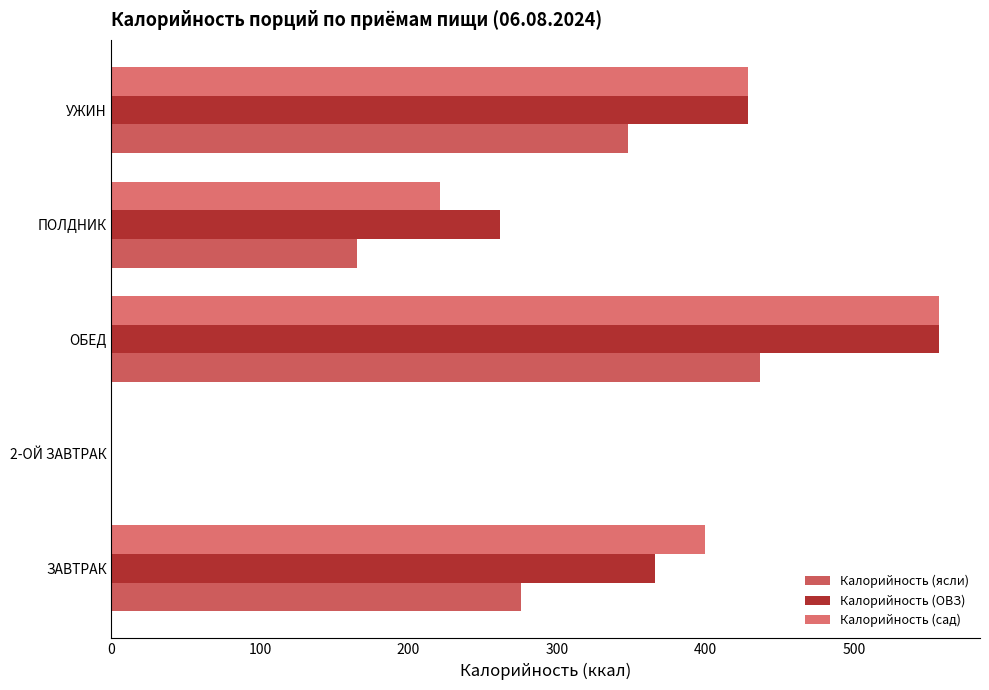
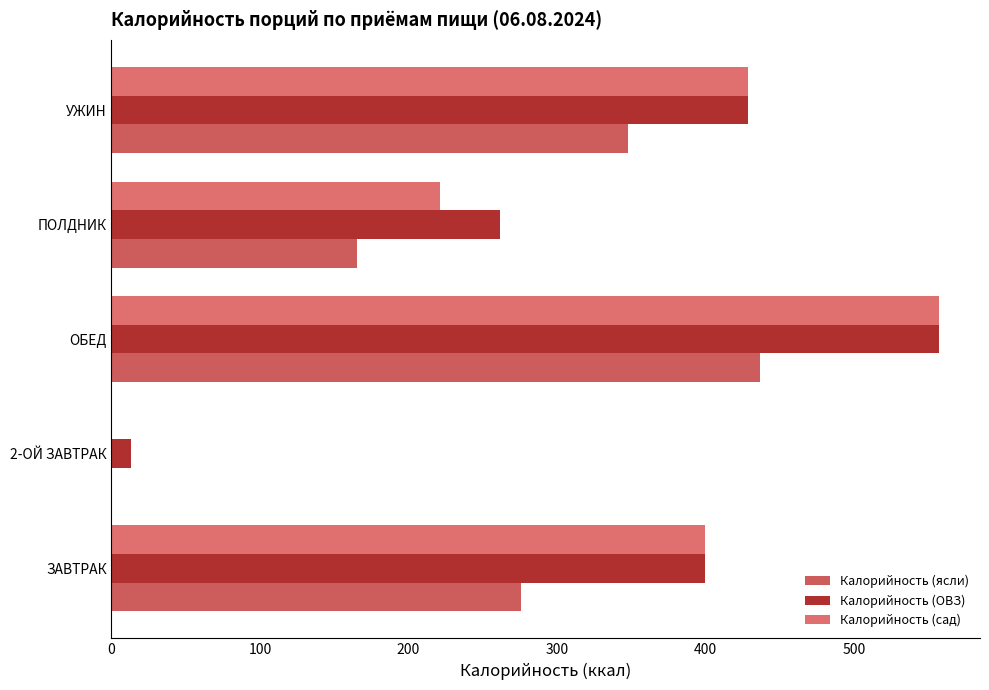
  {
    "Калорийность (ОВЗ)": {
      "УЖИН": 428,
      "ПОЛДНИК": 262,
      "ОБЕД": 557,
-     "2-ОЙ ЗАВТРАК": 0,
-     "ЗАВТРАК": 366
+     "2-ОЙ ЗАВТРАК": 13,
+     "ЗАВТРАК": 400
    }
  }
